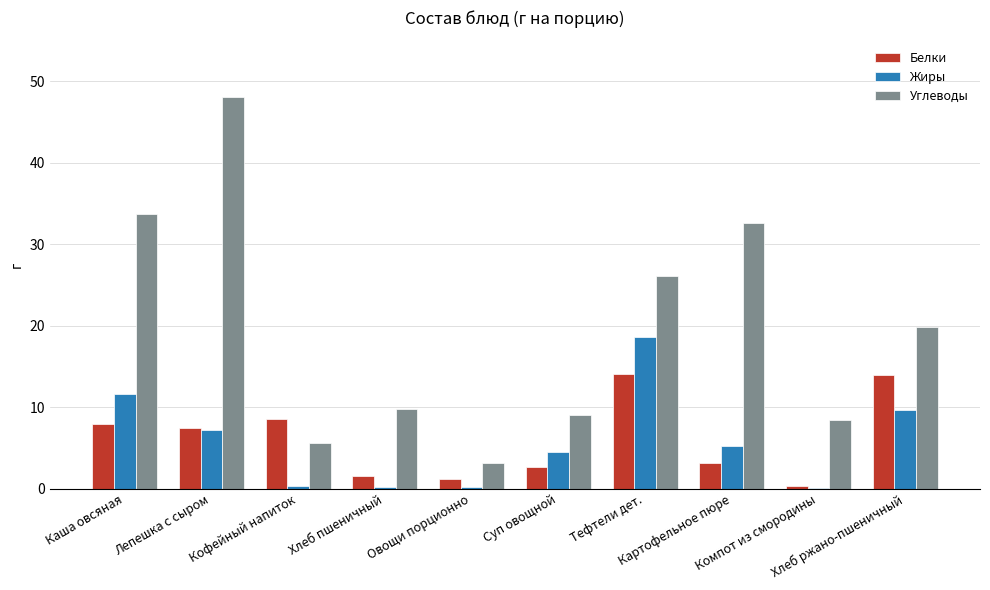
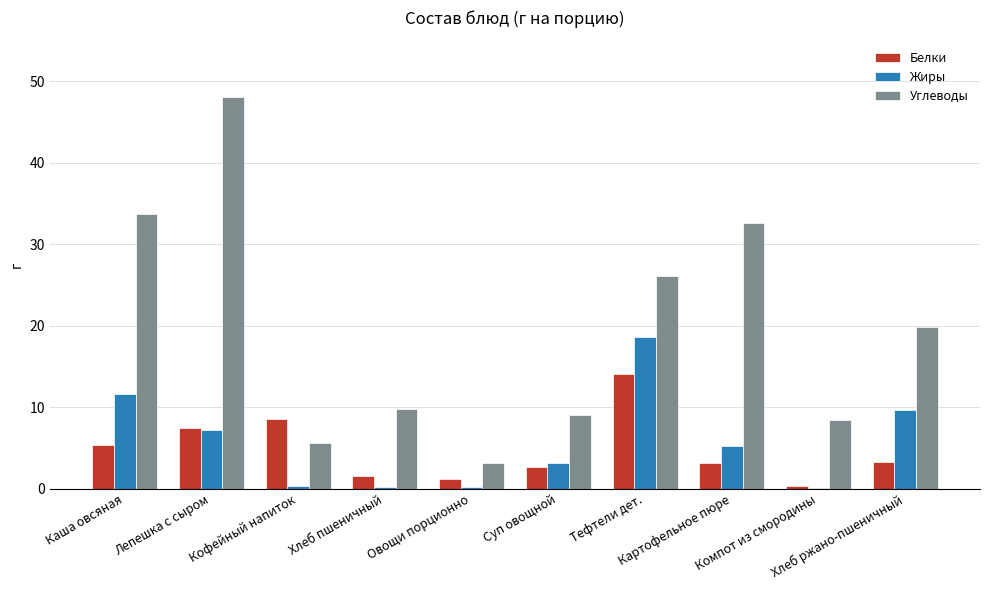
  {
    "Белки": {
-     "Каша овсяная": 8,
+     "Каша овсяная": 5,
      "Лепешка с сыром": 8,
      "Кофейный напиток": 9,
      "Хлеб пшеничный": 2,
      "Овощи порционно": 1,
      "Суп овощной": 3,
      "Тефтели дет.": 14,
      "Картофельное пюре": 3,
-     "Хлеб ржано-пшеничный": 14
+     "Хлеб ржано-пшеничный": 3
    },
    "Жиры": {
      "Каша овсяная": 12,
      "Лепешка с сыром": 7,
-     "Суп овощной": 5,
+     "Суп овощной": 3,
      "Тефтели дет.": 19,
      "Картофельное пюре": 5,
      "Хлеб ржано-пшеничный": 10
    },
    "Углеводы": {
      "Каша овсяная": 34,
      "Лепешка с сыром": 48,
      "Кофейный напиток": 6,
      "Хлеб пшеничный": 10,
      "Овощи порционно": 3,
      "Суп овощной": 9,
      "Тефтели дет.": 26,
      "Картофельное пюре": 33,
      "Компот из смородины": 8,
      "Хлеб ржано-пшеничный": 20
    }
  }
